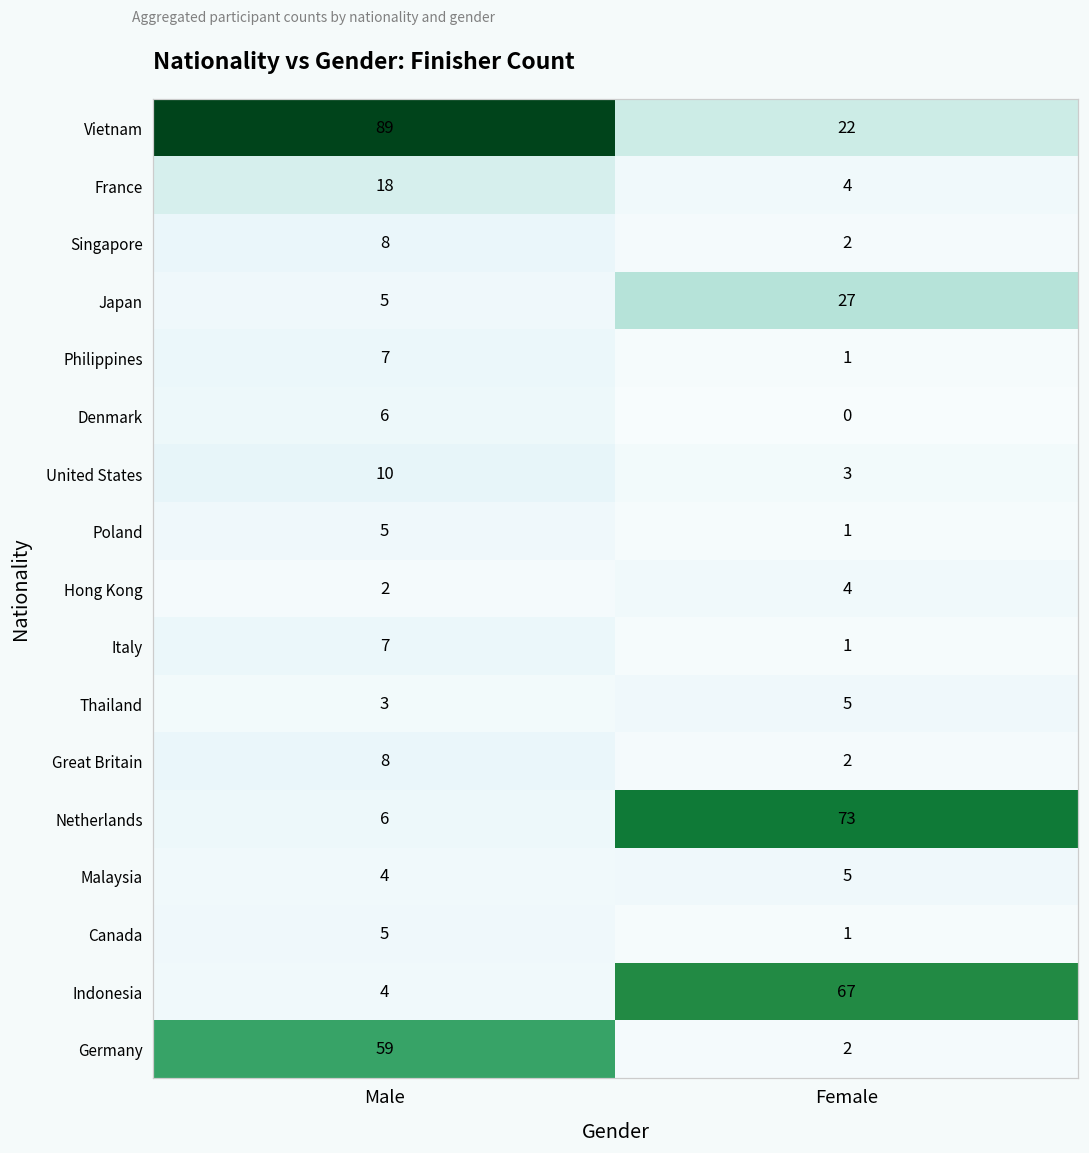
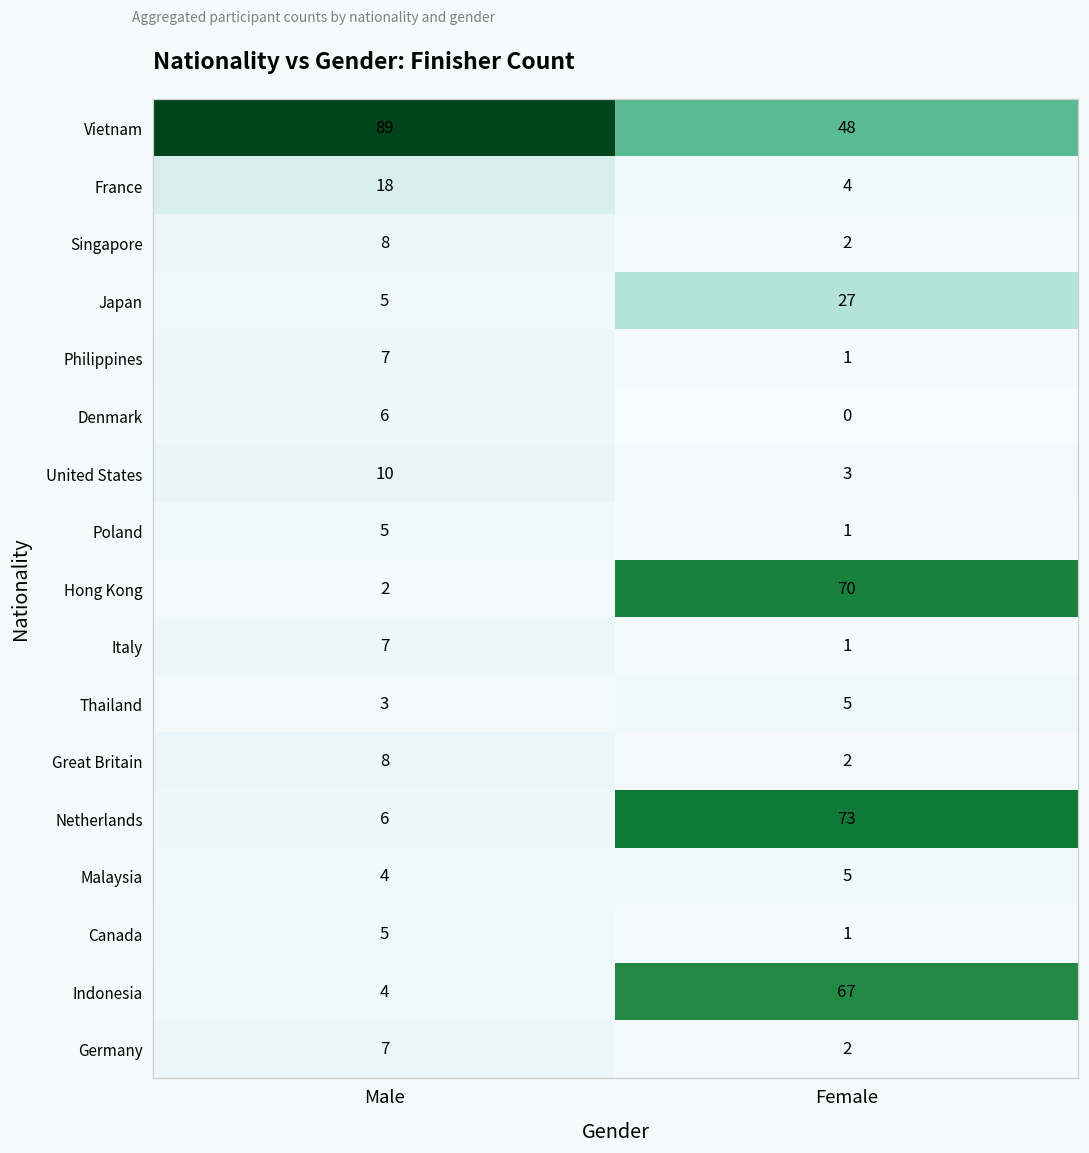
  {
    "Vietnam": {
      "Male": 89,
-     "Female": 22
+     "Female": 48
    },
    "France": {
      "Male": 18,
      "Female": 4
    },
    "Singapore": {
      "Male": 8,
      "Female": 2
    },
    "Japan": {
      "Male": 5,
      "Female": 27
    },
    "Philippines": {
      "Male": 7,
      "Female": 1
    },
    "Denmark": {
      "Male": 6,
      "Female": 0
    },
    "United States": {
      "Male": 10,
      "Female": 3
    },
    "Poland": {
      "Male": 5,
      "Female": 1
    },
    "Hong Kong": {
      "Male": 2,
-     "Female": 4
+     "Female": 70
    },
    "Italy": {
      "Male": 7,
      "Female": 1
    },
    "Thailand": {
      "Male": 3,
      "Female": 5
    },
    "Great Britain": {
      "Male": 8,
      "Female": 2
    },
    "Netherlands": {
      "Male": 6,
      "Female": 73
    },
    "Malaysia": {
      "Male": 4,
      "Female": 5
    },
    "Canada": {
      "Male": 5,
      "Female": 1
    },
    "Indonesia": {
      "Male": 4,
      "Female": 67
    },
    "Germany": {
-     "Male": 59,
+     "Male": 7,
      "Female": 2
    }
  }
